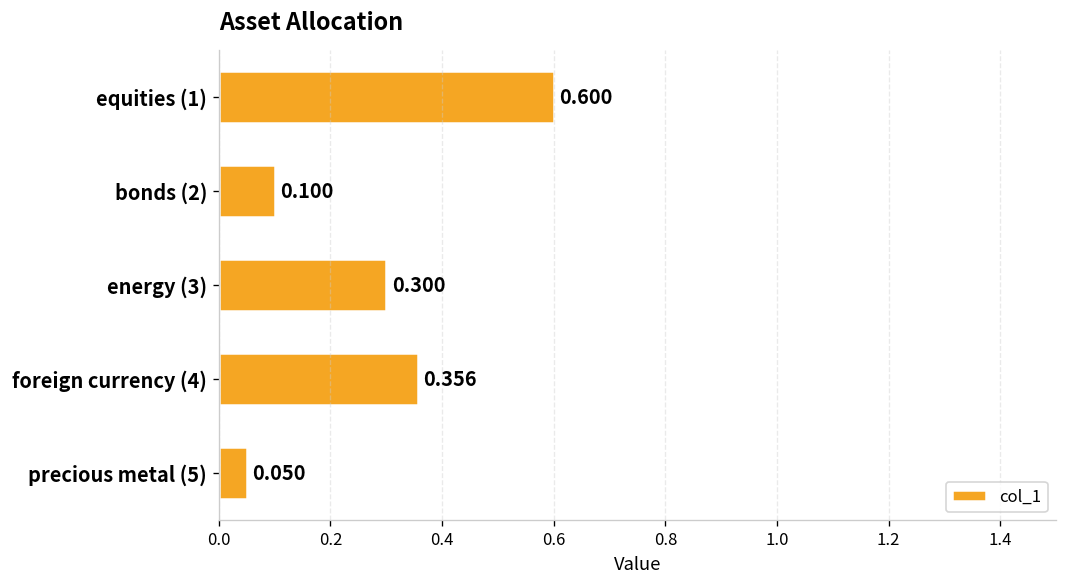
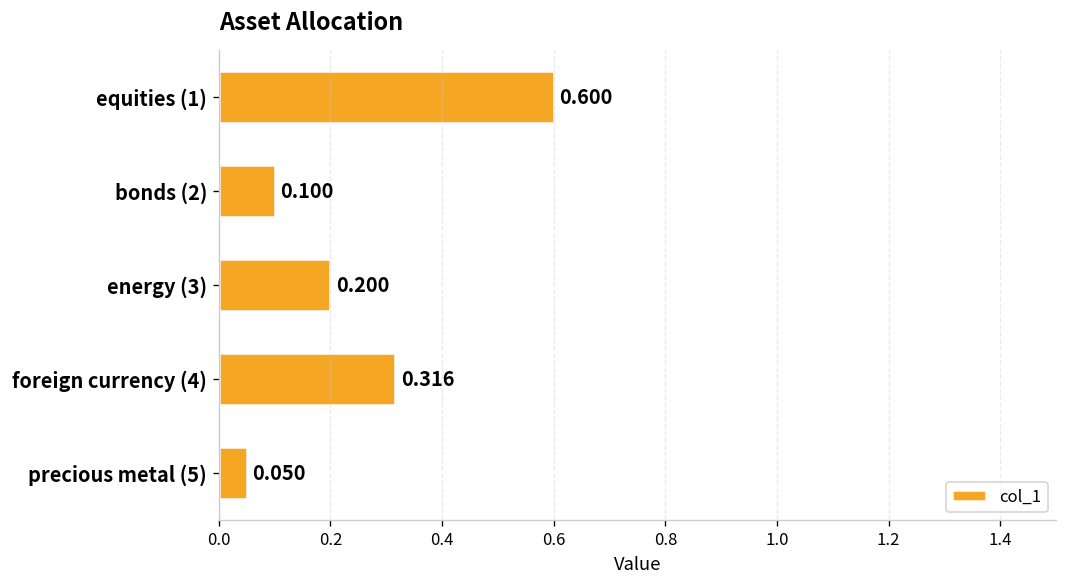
  {
    "equities (1)": 0.600,
    "bonds (2)": 0.100,
-   "energy (3)": 0.300,
-   "foreign currency (4)": 0.356,
+   "energy (3)": 0.200,
+   "foreign currency (4)": 0.316,
    "precious metal (5)": 0.050
  }
